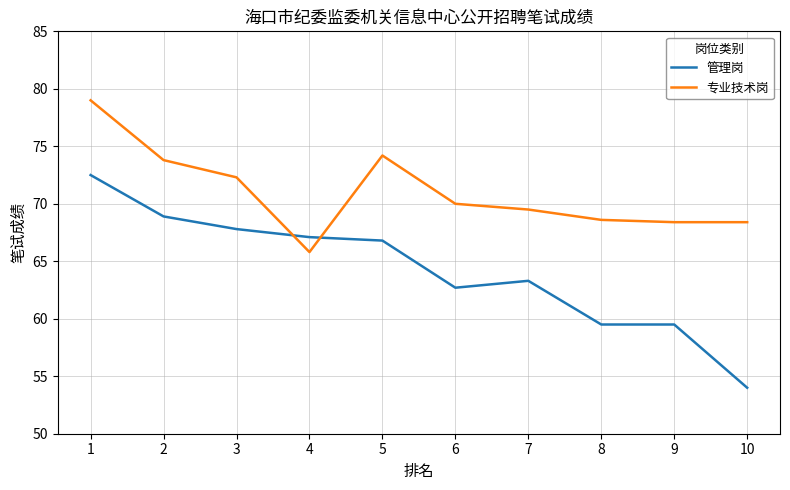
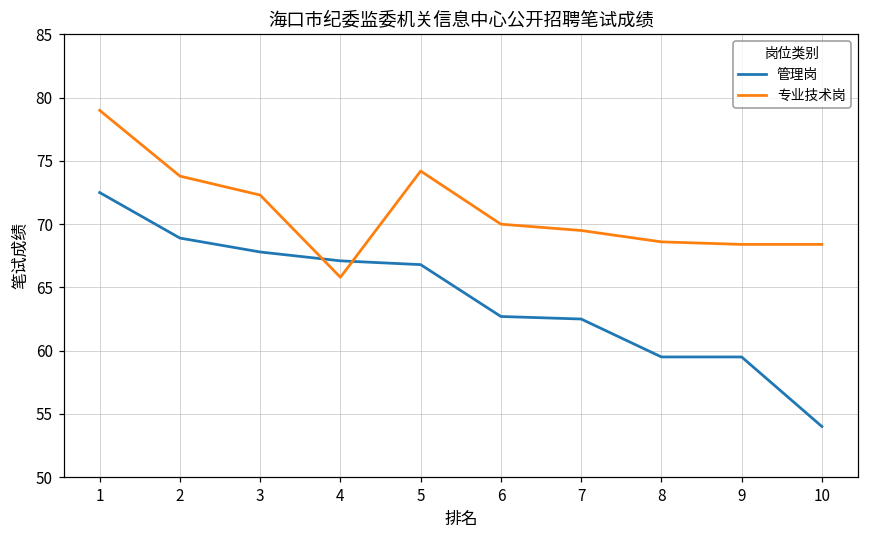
  {
    "管理岗": {
      "1": 72.5,
      "2": 68.9,
      "3": 67.8,
      "4": 67.1,
      "5": 66.8,
      "6": 62.7,
-     "7": 63.3,
+     "7": 62.5,
      "8": 59.5,
      "9": 59.5,
      "10": 54.0
    },
    "专业技术岗": {
      "1": 79.0,
      "2": 73.8,
      "3": 72.3,
      "4": 65.8,
      "5": 74.2,
      "6": 70.0,
      "7": 69.5,
      "8": 68.6,
      "9": 68.4,
      "10": 68.4
    }
  }
